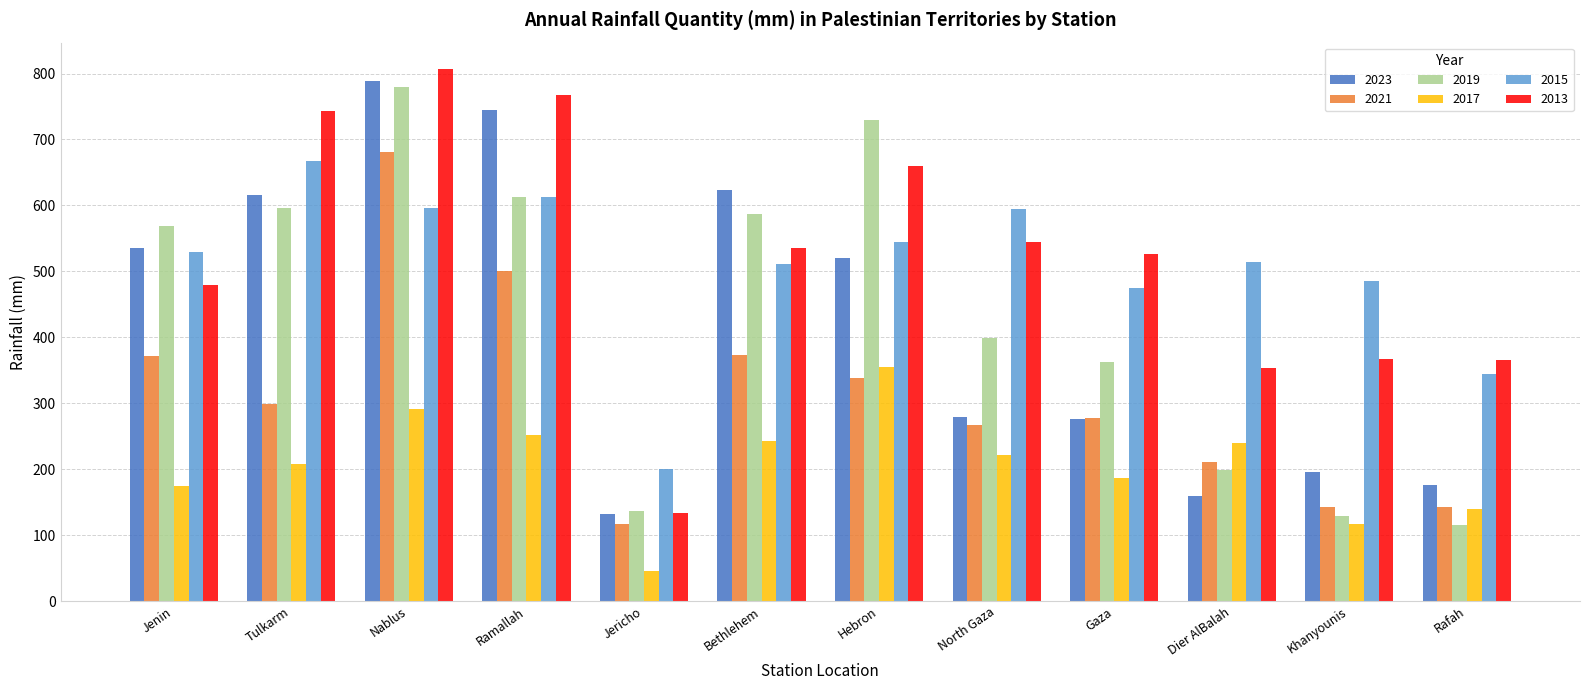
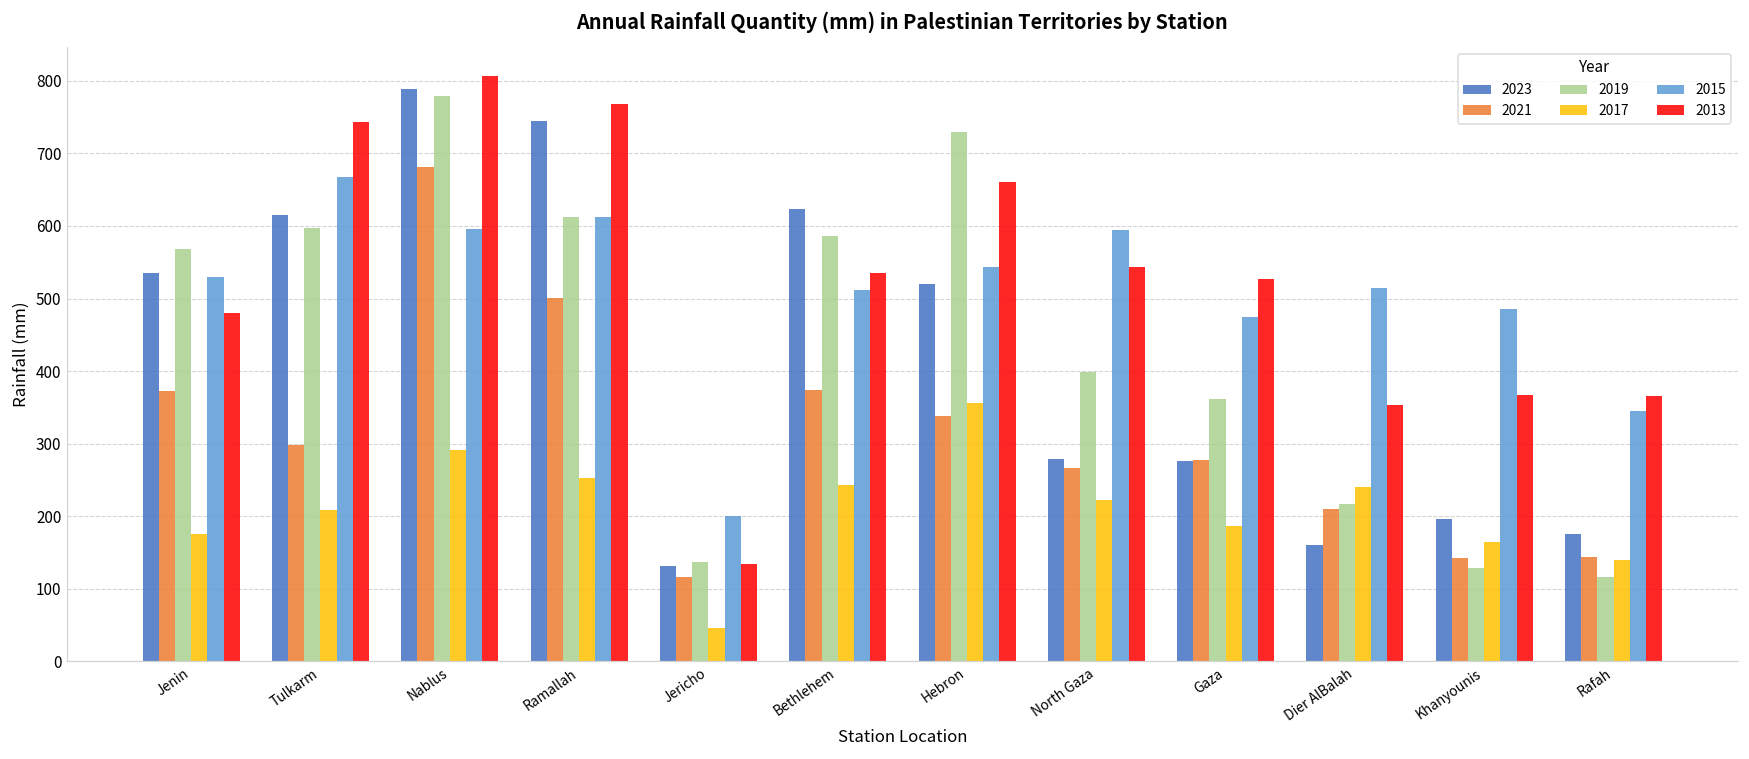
  {
    "2021": {
      "Jenin": 370,
      "Tulkarm": 300,
      "Nablus": 680,
      "Ramallah": 500,
      "Jericho": 120,
      "Bethlehem": 370,
      "Hebron": 340,
      "North Gaza": 270,
      "Gaza": 280,
      "Dier AlBalah": 210,
      "Khanyounis": 140,
      "Rafah": 140
    },
    "2019": {
      "Jenin": 570,
      "Tulkarm": 600,
      "Nablus": 780,
      "Ramallah": 610,
      "Jericho": 140,
      "Bethlehem": 590,
      "Hebron": 730,
      "North Gaza": 400,
      "Gaza": 360,
-     "Dier AlBalah": 200,
+     "Dier AlBalah": 220,
      "Khanyounis": 130,
      "Rafah": 120
    },
    "2017": {
      "Jenin": 180,
      "Tulkarm": 210,
      "Nablus": 290,
      "Ramallah": 250,
      "Jericho": 50,
      "Bethlehem": 240,
      "Hebron": 360,
      "North Gaza": 220,
      "Gaza": 190,
      "Dier AlBalah": 240,
-     "Khanyounis": 120,
+     "Khanyounis": 170,
      "Rafah": 140
    },
    "2013": {
      "Jenin": 480,
      "Tulkarm": 740,
      "Nablus": 810,
      "Ramallah": 770,
      "Jericho": 130,
      "Bethlehem": 540,
      "Hebron": 660,
      "North Gaza": 540,
      "Gaza": 530,
      "Dier AlBalah": 350,
      "Khanyounis": 370,
      "Rafah": 370
    }
  }
